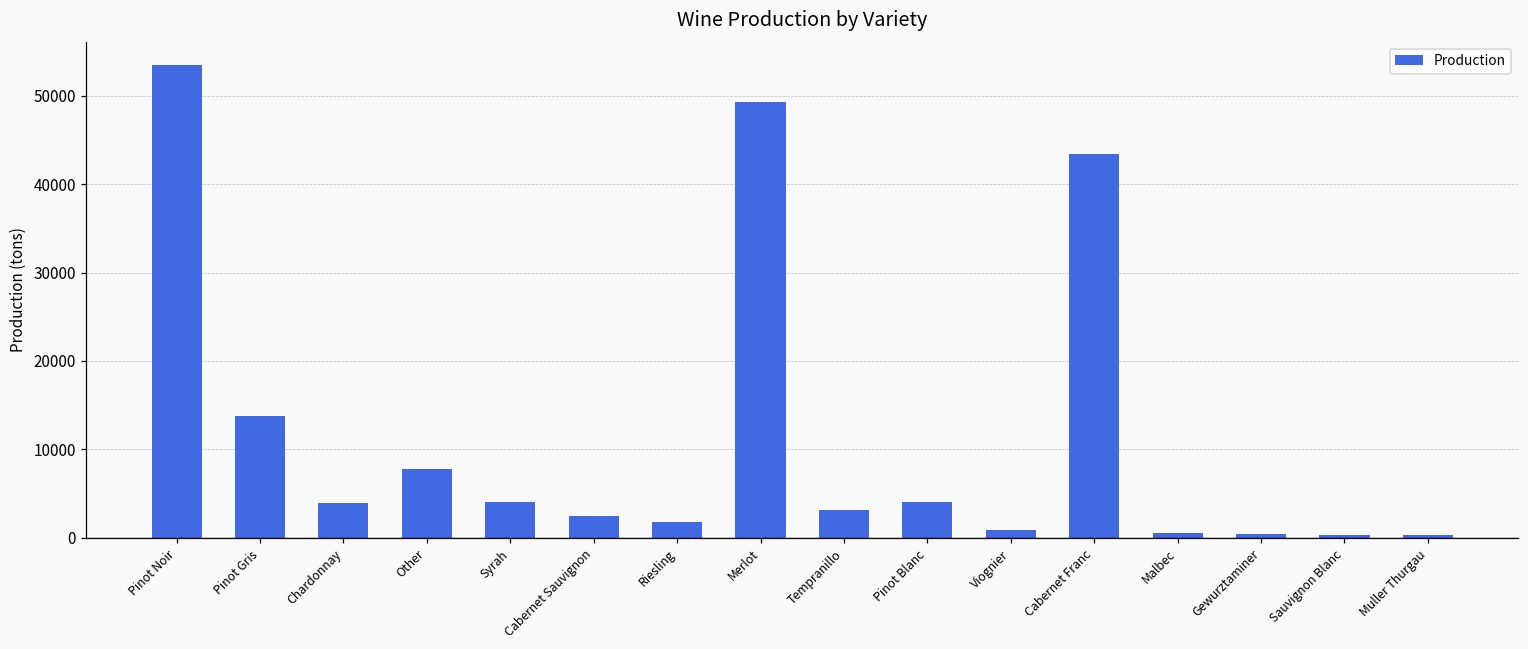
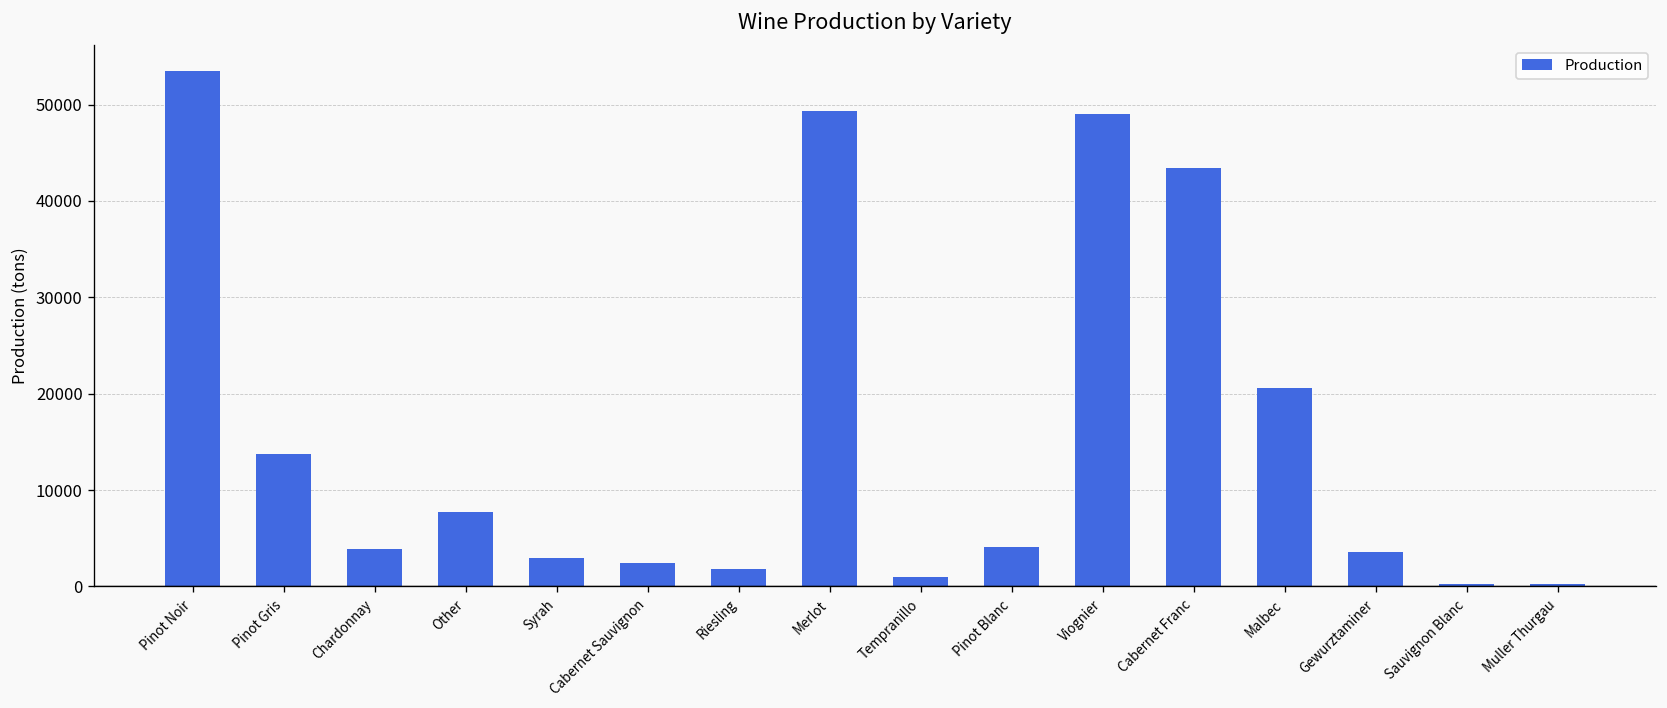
  {
    "Pinot Noir": 53000,
    "Pinot Gris": 14000,
    "Chardonnay": 4000,
    "Other": 8000,
-   "Syrah": 4000,
+   "Syrah": 3000,
    "Cabernet Sauvignon": 2000,
    "Riesling": 2000,
    "Merlot": 49000,
-   "Tempranillo": 3000,
+   "Tempranillo": 1000,
    "Pinot Blanc": 4000,
-   "Viognier": 1000,
+   "Viognier": 49000,
    "Cabernet Franc": 43000,
-   "Malbec": 1000,
-   "Gewurztaminer": 0
+   "Malbec": 21000,
+   "Gewurztaminer": 4000
  }
